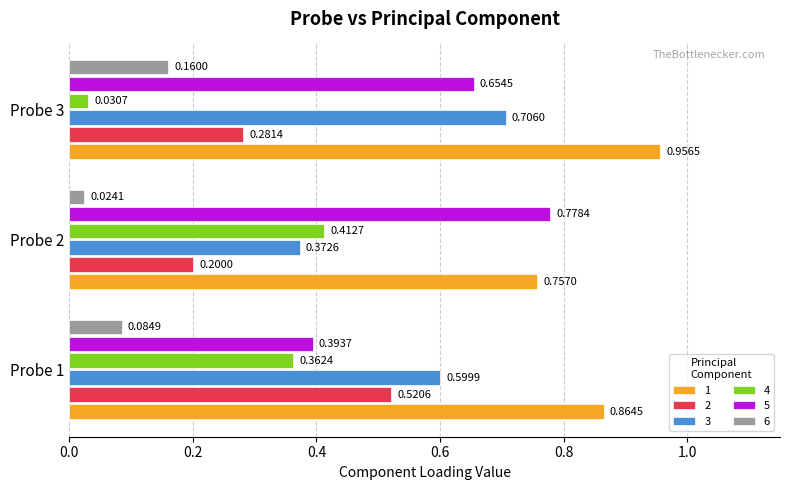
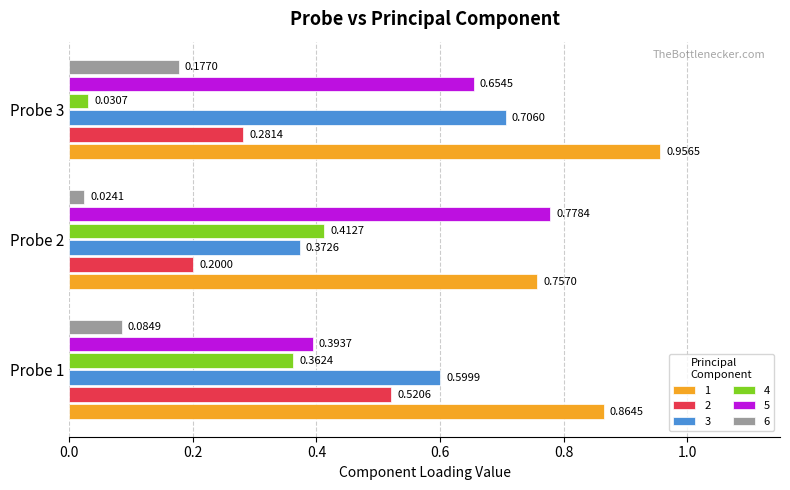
  {
    "1": {
      "Probe 3": 0.9565,
      "Probe 2": 0.7570,
      "Probe 1": 0.8645
    },
    "2": {
      "Probe 3": 0.2814,
      "Probe 2": 0.2000,
      "Probe 1": 0.5206
    },
    "3": {
      "Probe 3": 0.7060,
      "Probe 2": 0.3726,
      "Probe 1": 0.5999
    },
    "4": {
      "Probe 3": 0.0307,
      "Probe 2": 0.4127,
      "Probe 1": 0.3624
    },
    "5": {
      "Probe 3": 0.6545,
      "Probe 2": 0.7784,
      "Probe 1": 0.3937
    },
    "6": {
-     "Probe 3": 0.1600,
+     "Probe 3": 0.1770,
      "Probe 2": 0.0241,
      "Probe 1": 0.0849
    }
  }
